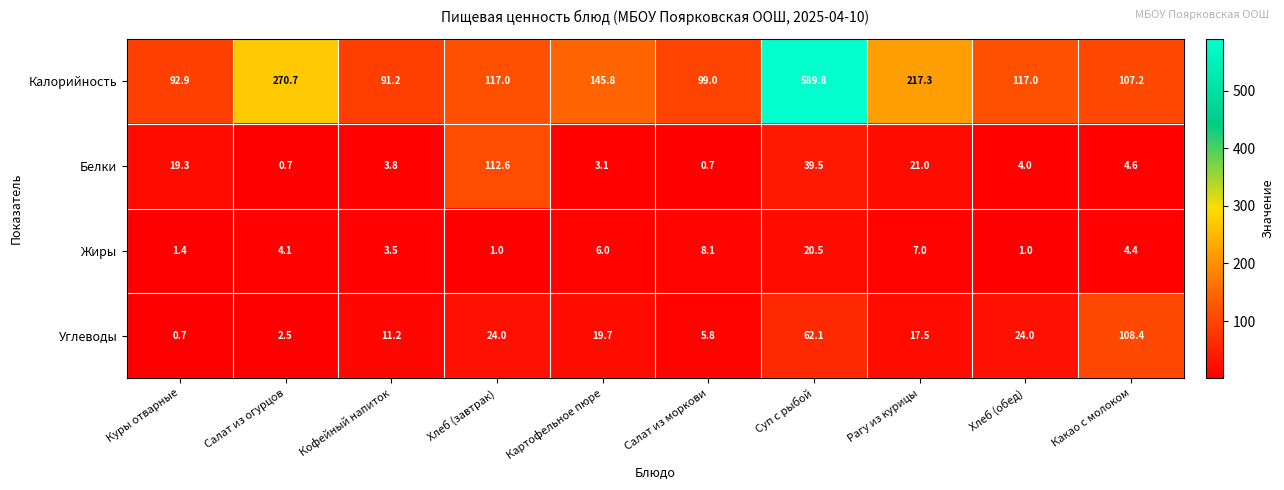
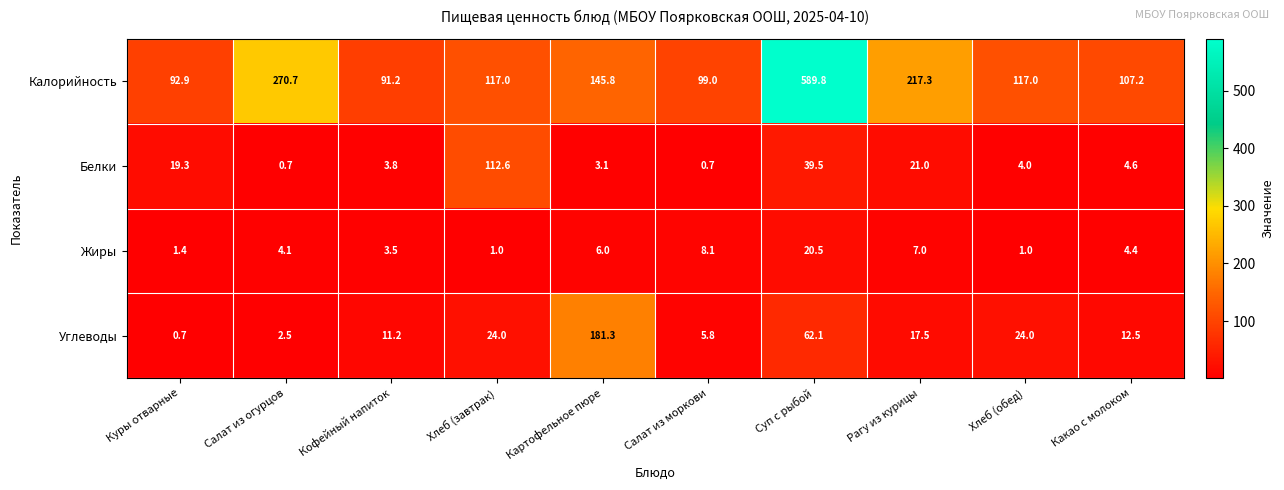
  {
    "Калорийность": {
      "Куры отварные": 92.9,
      "Салат из огурцов": 270.7,
      "Кофейный напиток": 91.2,
      "Хлеб (завтрак)": 117.0,
      "Картофельное пюре": 145.8,
      "Салат из моркови": 99.0,
      "Суп с рыбой": 589.8,
      "Рагу из курицы": 217.3,
      "Хлеб (обед)": 117.0,
      "Какао с молоком": 107.2
    },
    "Белки": {
      "Куры отварные": 19.3,
      "Салат из огурцов": 0.7,
      "Кофейный напиток": 3.8,
      "Хлеб (завтрак)": 112.6,
      "Картофельное пюре": 3.1,
      "Салат из моркови": 0.7,
      "Суп с рыбой": 39.5,
      "Рагу из курицы": 21.0,
      "Хлеб (обед)": 4.0,
      "Какао с молоком": 4.6
    },
    "Жиры": {
      "Куры отварные": 1.4,
      "Салат из огурцов": 4.1,
      "Кофейный напиток": 3.5,
      "Хлеб (завтрак)": 1.0,
      "Картофельное пюре": 6.0,
      "Салат из моркови": 8.1,
      "Суп с рыбой": 20.5,
      "Рагу из курицы": 7.0,
      "Хлеб (обед)": 1.0,
      "Какао с молоком": 4.4
    },
    "Углеводы": {
      "Куры отварные": 0.7,
      "Салат из огурцов": 2.5,
      "Кофейный напиток": 11.2,
      "Хлеб (завтрак)": 24.0,
-     "Картофельное пюре": 19.7,
+     "Картофельное пюре": 181.3,
      "Салат из моркови": 5.8,
      "Суп с рыбой": 62.1,
      "Рагу из курицы": 17.5,
      "Хлеб (обед)": 24.0,
-     "Какао с молоком": 108.4
+     "Какао с молоком": 12.5
    }
  }
